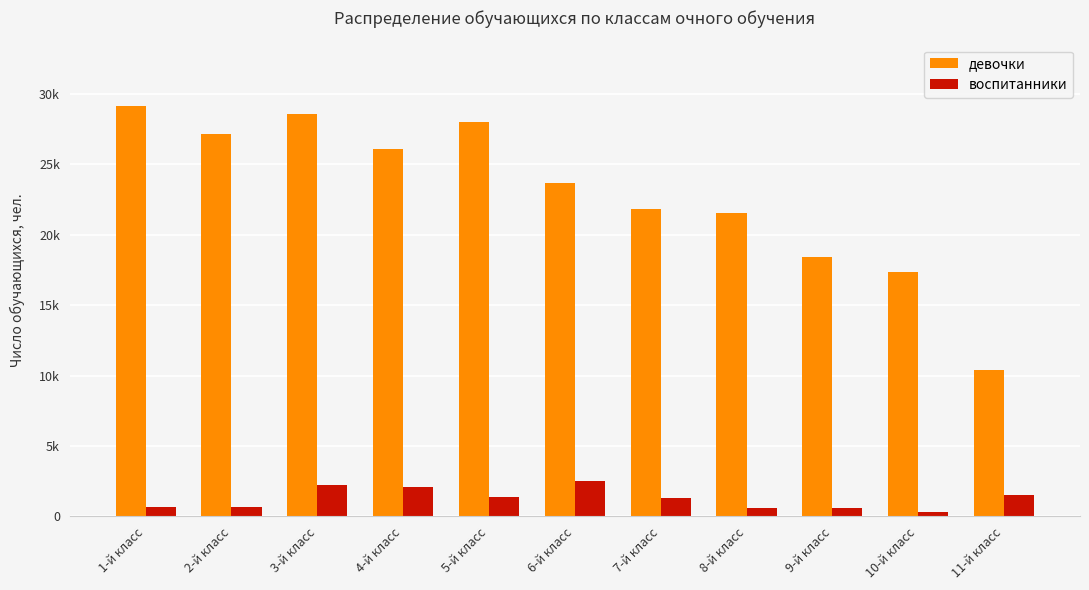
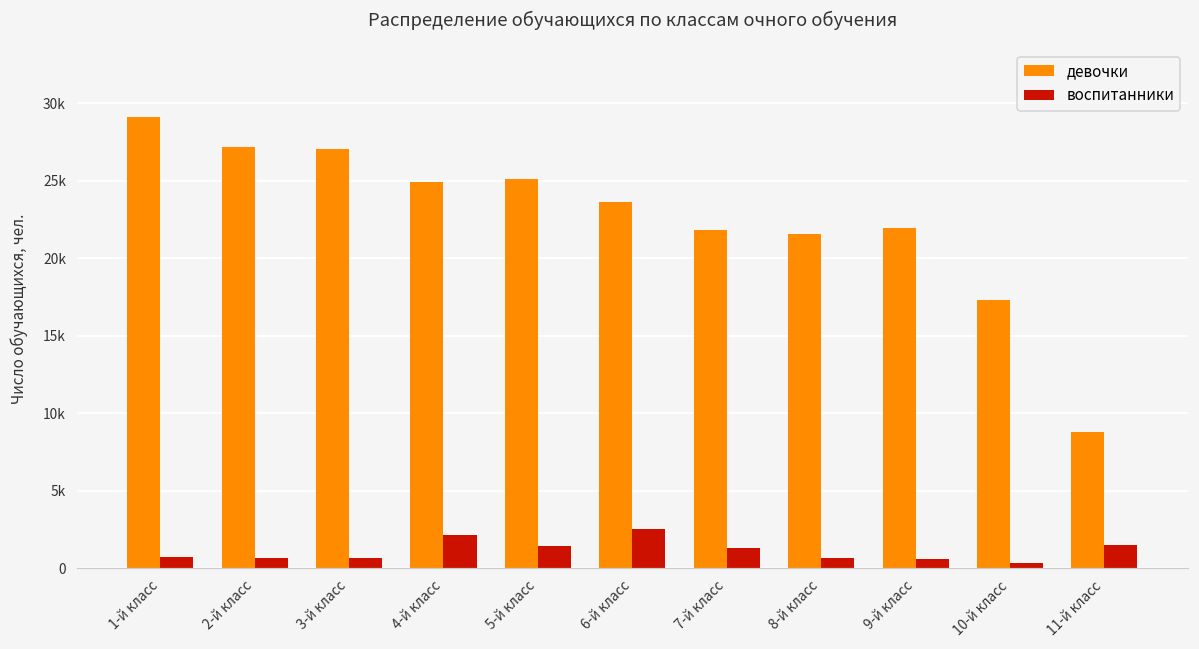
  {
    "девочки": {
      "1-й класс": 29100,
      "2-й класс": 27200,
-     "3-й класс": 28600,
-     "4-й класс": 26100,
-     "5-й класс": 28000,
+     "3-й класс": 27000,
+     "4-й класс": 24900,
+     "5-й класс": 25100,
      "6-й класс": 23700,
      "7-й класс": 21900,
      "8-й класс": 21600,
-     "9-й класс": 18500,
+     "9-й класс": 21900,
      "10-й класс": 17300,
-     "11-й класс": 10400
+     "11-й класс": 8800
    },
    "воспитанники": {
      "1-й класс": 700,
      "2-й класс": 700,
-     "3-й класс": 2200,
+     "3-й класс": 600,
      "4-й класс": 2100,
      "5-й класс": 1400,
      "6-й класс": 2500,
      "7-й класс": 1300,
      "8-й класс": 600,
      "9-й класс": 600,
      "10-й класс": 300,
      "11-й класс": 1500
    }
  }
